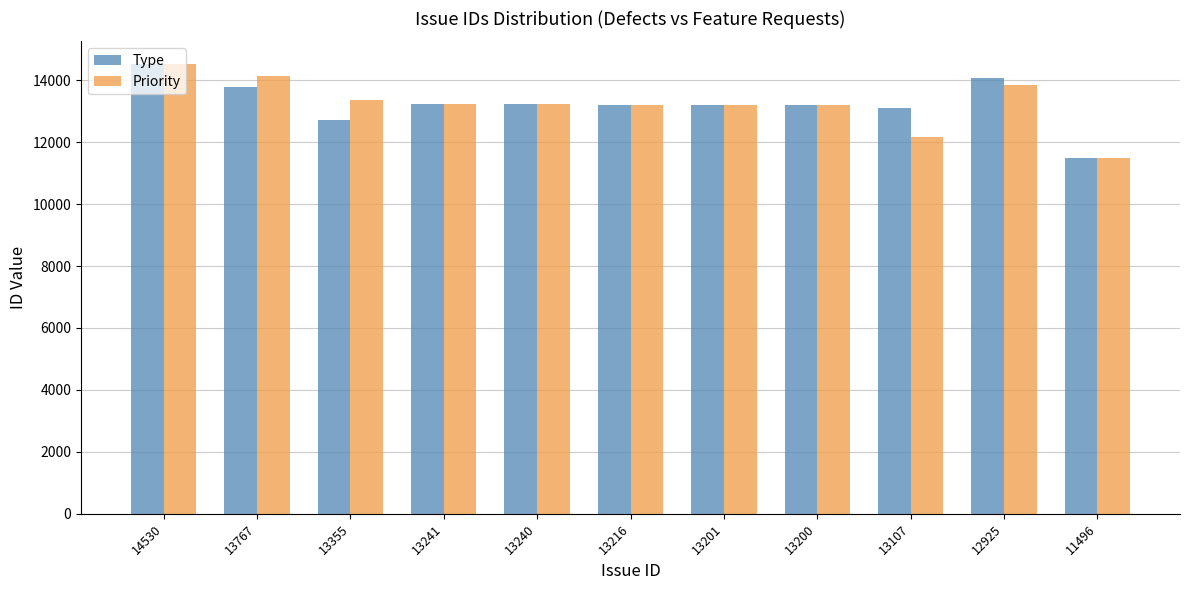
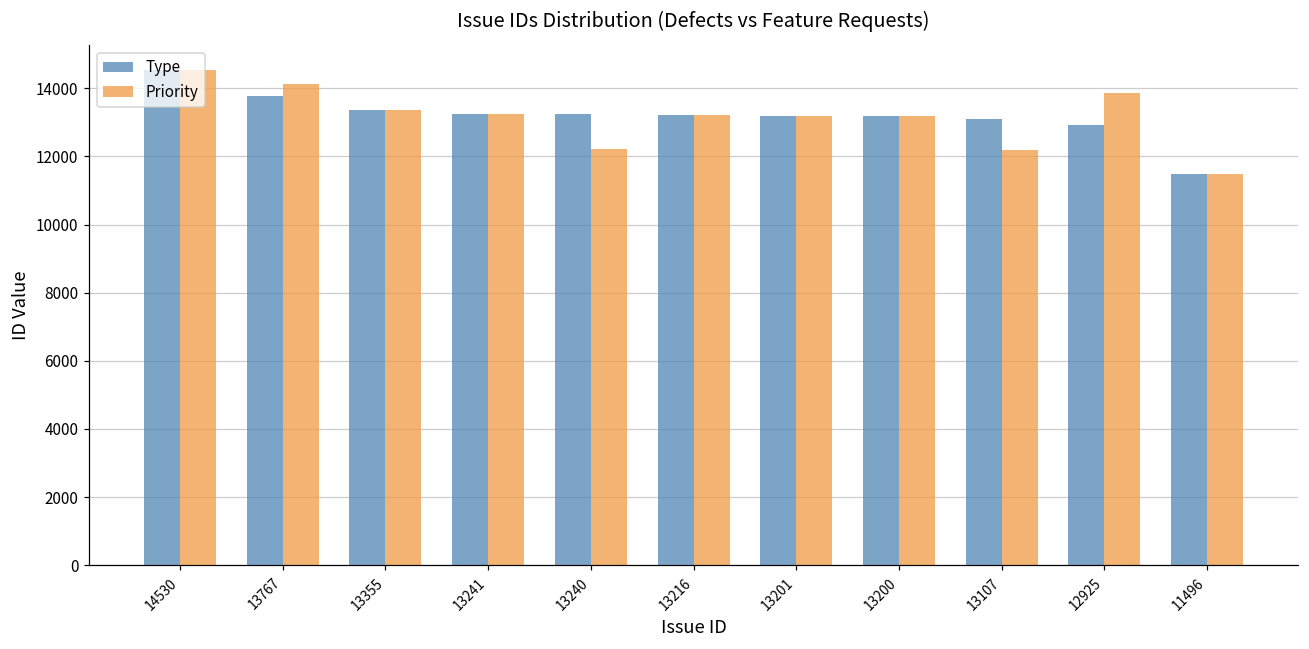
  {
    "Type": {
      "13767": 13800,
-     "13355": 12700,
+     "13355": 13400,
      "13241": 13200,
      "13240": 13200,
      "13216": 13200,
      "13201": 13200,
      "13200": 13200,
      "13107": 13100,
-     "12925": 14100,
+     "12925": 12900,
      "11496": 11500
    },
    "Priority": {
      "13767": 14100,
      "13355": 13400,
      "13241": 13200,
-     "13240": 13200,
+     "13240": 12200,
      "13216": 13200,
      "13201": 13200,
      "13200": 13200,
      "13107": 12200,
      "12925": 13800,
      "11496": 11500
    }
  }
